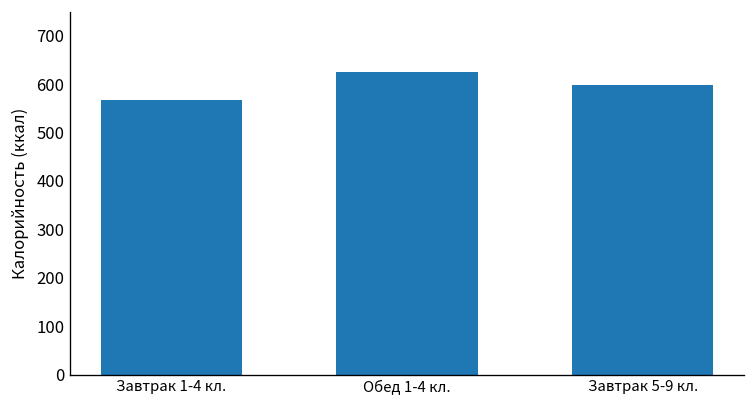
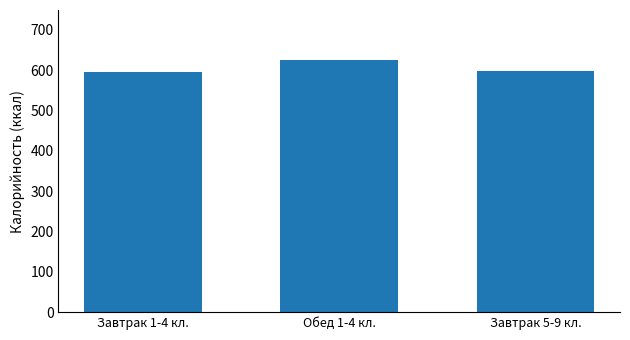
  {
-   "Завтрак 1-4 кл.": 570,
+   "Завтрак 1-4 кл.": 600,
    "Обед 1-4 кл.": 620,
    "Завтрак 5-9 кл.": 600
  }
